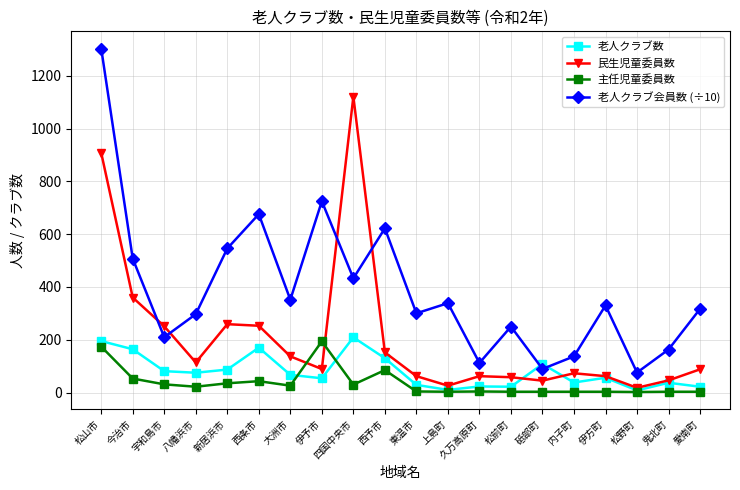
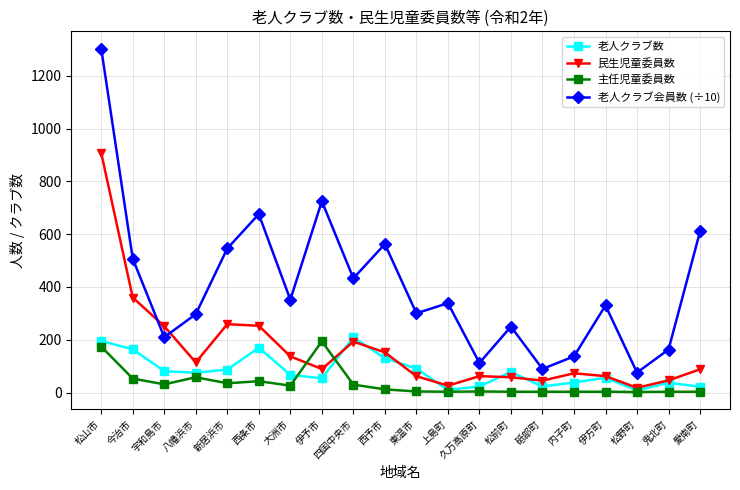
  {
    "老人クラブ数": {
      "松山市": 200,
      "今治市": 160,
      "宇和島市": 80,
      "八幡浜市": 80,
      "新居浜市": 90,
      "西条市": 170,
      "大洲市": 70,
      "伊予市": 50,
      "四国中央市": 210,
      "西予市": 130,
-     "東温市": 30,
+     "東温市": 90,
      "久万高原町": 20,
-     "松前町": 20,
-     "砥部町": 110,
+     "松前町": 80,
+     "砥部町": 20,
      "内子町": 40,
      "愛南町": 20
    },
    "民生児童委員数": {
      "松山市": 910,
      "今治市": 360,
      "宇和島市": 250,
      "八幡浜市": 110,
      "新居浜市": 260,
      "西条市": 250,
      "大洲市": 140,
      "伊予市": 90,
-     "四国中央市": 1120,
+     "四国中央市": 190,
      "西予市": 150,
      "東温市": 60,
      "上島町": 30,
      "久万高原町": 60,
      "松前町": 60,
      "砥部町": 50,
      "内子町": 70,
      "松野町": 20,
      "愛南町": 90
    },
    "主任児童委員数": {
      "松山市": 170,
      "今治市": 50,
      "宇和島市": 30,
-     "八幡浜市": 20,
+     "八幡浜市": 60,
      "新居浜市": 40,
      "西条市": 40,
      "大洲市": 30,
      "伊予市": 190,
      "四国中央市": 30,
-     "西予市": 90,
+     "西予市": 10,
      "東温市": 0,
      "久万高原町": 0,
      "松前町": 0,
      "砥部町": 0,
      "内子町": 0,
      "伊方町": 0,
      "鬼北町": 0,
      "愛南町": 0
    },
    "老人クラブ会員数 (÷10)": {
      "松山市": 1300,
      "今治市": 510,
      "宇和島市": 210,
      "八幡浜市": 300,
      "新居浜市": 550,
      "西条市": 680,
      "大洲市": 350,
      "伊予市": 720,
      "四国中央市": 430,
-     "西予市": 620,
+     "西予市": 560,
      "東温市": 300,
      "上島町": 340,
      "久万高原町": 110,
      "松前町": 250,
      "砥部町": 90,
      "内子町": 140,
      "伊方町": 330,
      "松野町": 80,
      "鬼北町": 160,
-     "愛南町": 320
+     "愛南町": 610
    }
  }
